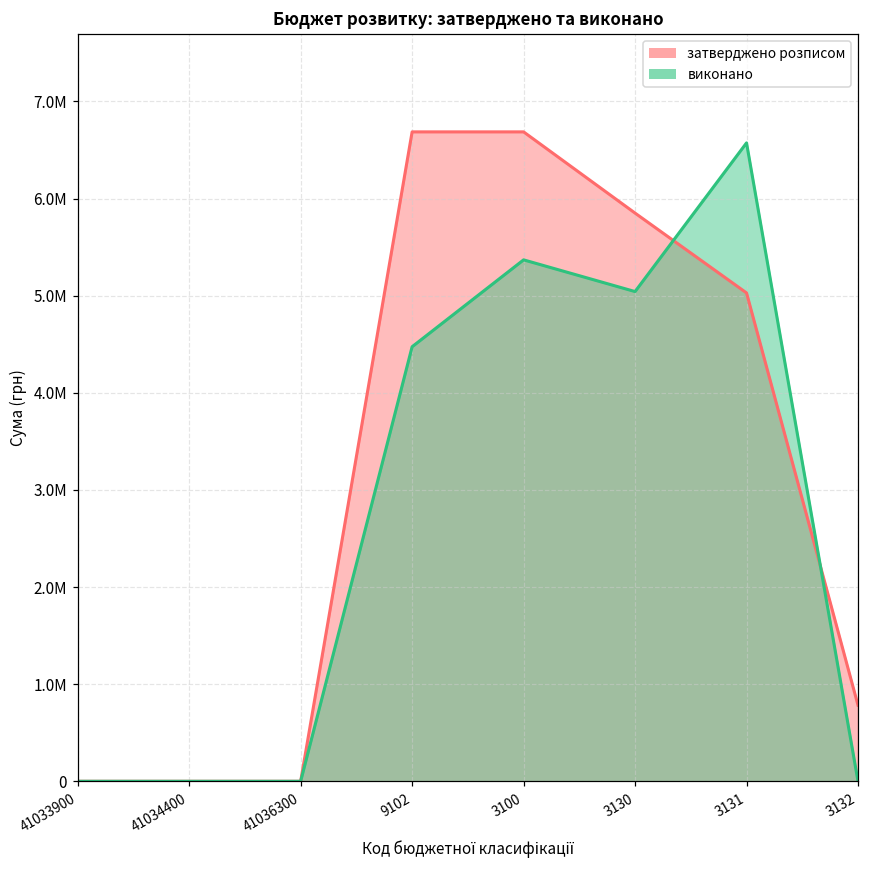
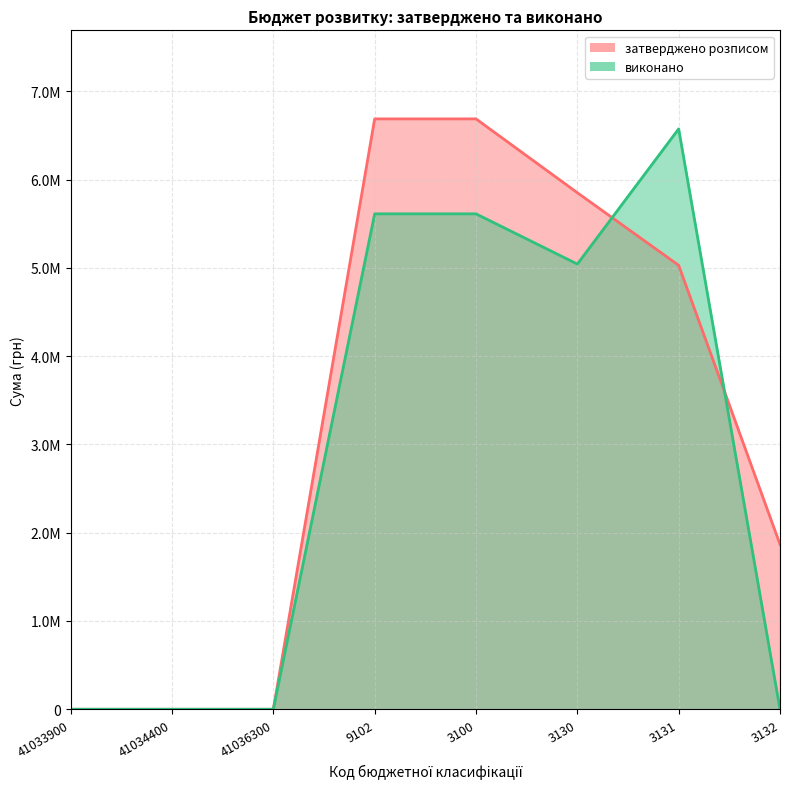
  {
    "затверджено розписом": {
      "9102": 6700000,
      "3100": 6700000,
      "3130": 5900000,
      "3131": 5000000,
-     "3132": 800000
+     "3132": 1900000
    },
    "виконано": {
-     "9102": 4500000,
-     "3100": 5400000,
+     "9102": 5600000,
+     "3100": 5600000,
      "3130": 5000000,
      "3131": 6600000,
      "3132": 0
    }
  }
